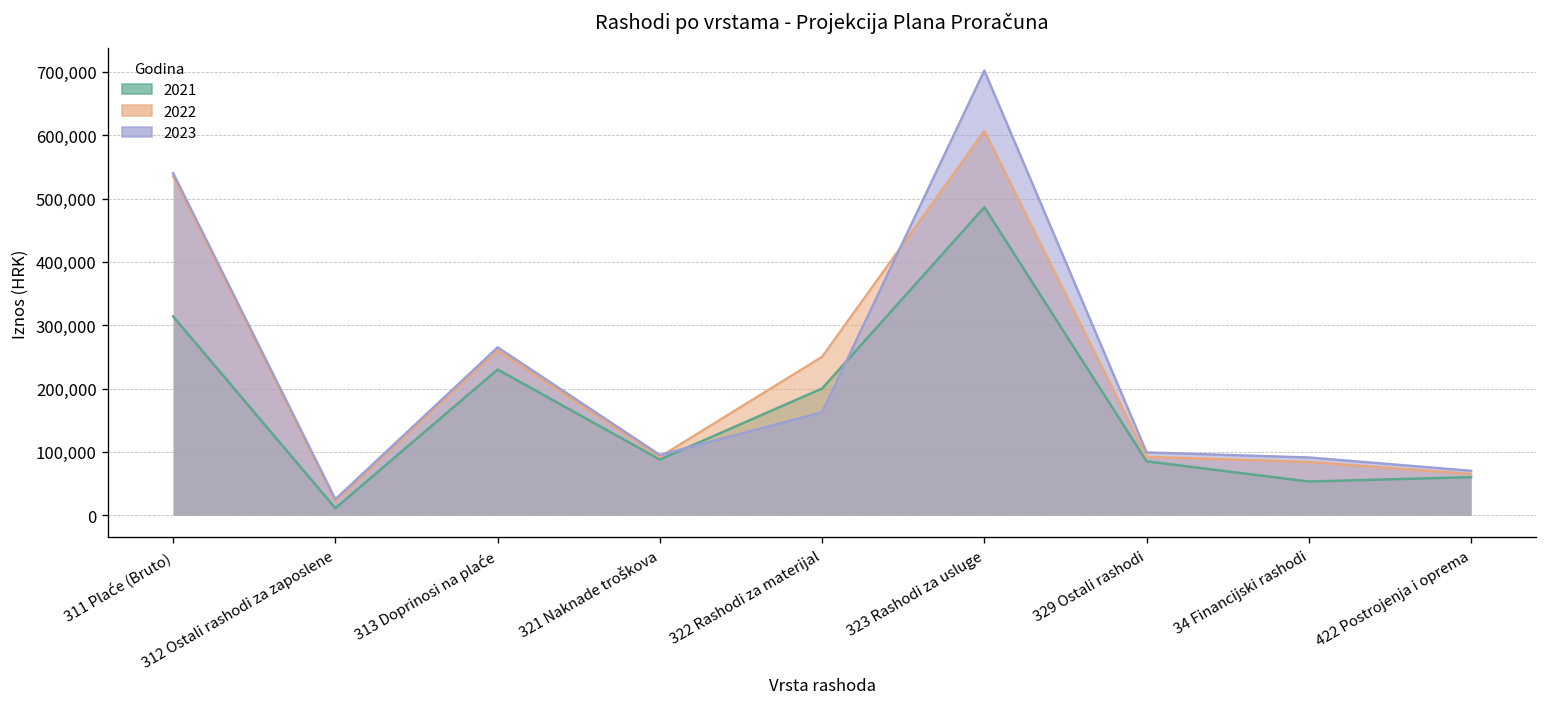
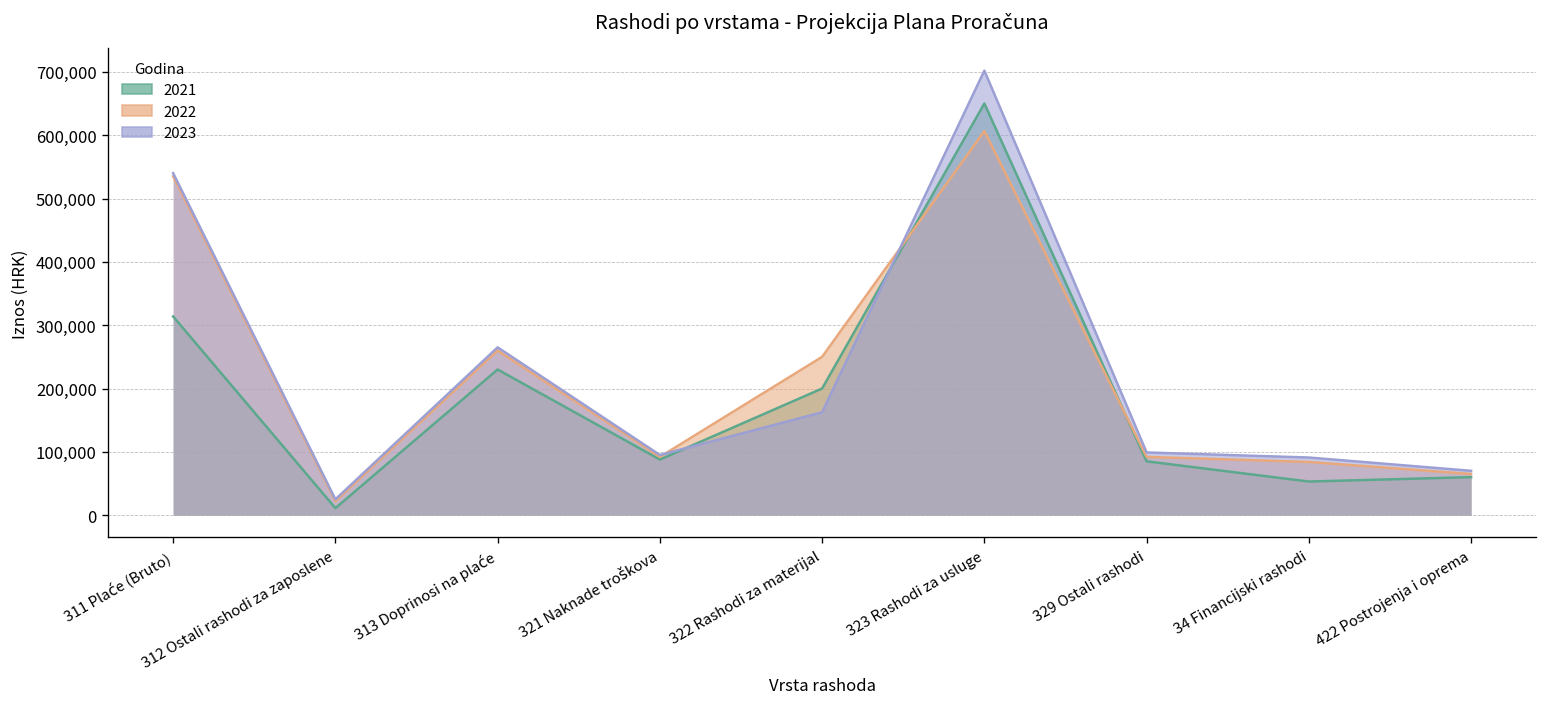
  {
    "2021": {
      "311 Plaće (Bruto)": "310,000",
      "312 Ostali rashodi za zaposlene": "10,000",
      "313 Doprinosi na plaće": "230,000",
      "322 Rashodi za materijal": "200,000",
-     "323 Rashodi za usluge": "490,000",
+     "323 Rashodi za usluge": "650,000",
      "329 Ostali rashodi": "90,000",
      "34 Financijski rashodi": "50,000",
      "422 Postrojenja i oprema": "60,000"
    },
    "2022": {
      "311 Plaće (Bruto)": "540,000",
      "313 Doprinosi na plaće": "260,000",
      "322 Rashodi za materijal": "250,000",
      "323 Rashodi za usluge": "610,000",
      "329 Ostali rashodi": "90,000",
      "34 Financijski rashodi": "80,000",
      "422 Postrojenja i oprema": "70,000"
    },
    "2023": {
      "311 Plaće (Bruto)": "540,000",
      "313 Doprinosi na plaće": "270,000",
      "322 Rashodi za materijal": "160,000",
      "323 Rashodi za usluge": "700,000",
      "329 Ostali rashodi": "100,000",
      "34 Financijski rashodi": "90,000",
      "422 Postrojenja i oprema": "70,000"
    }
  }
